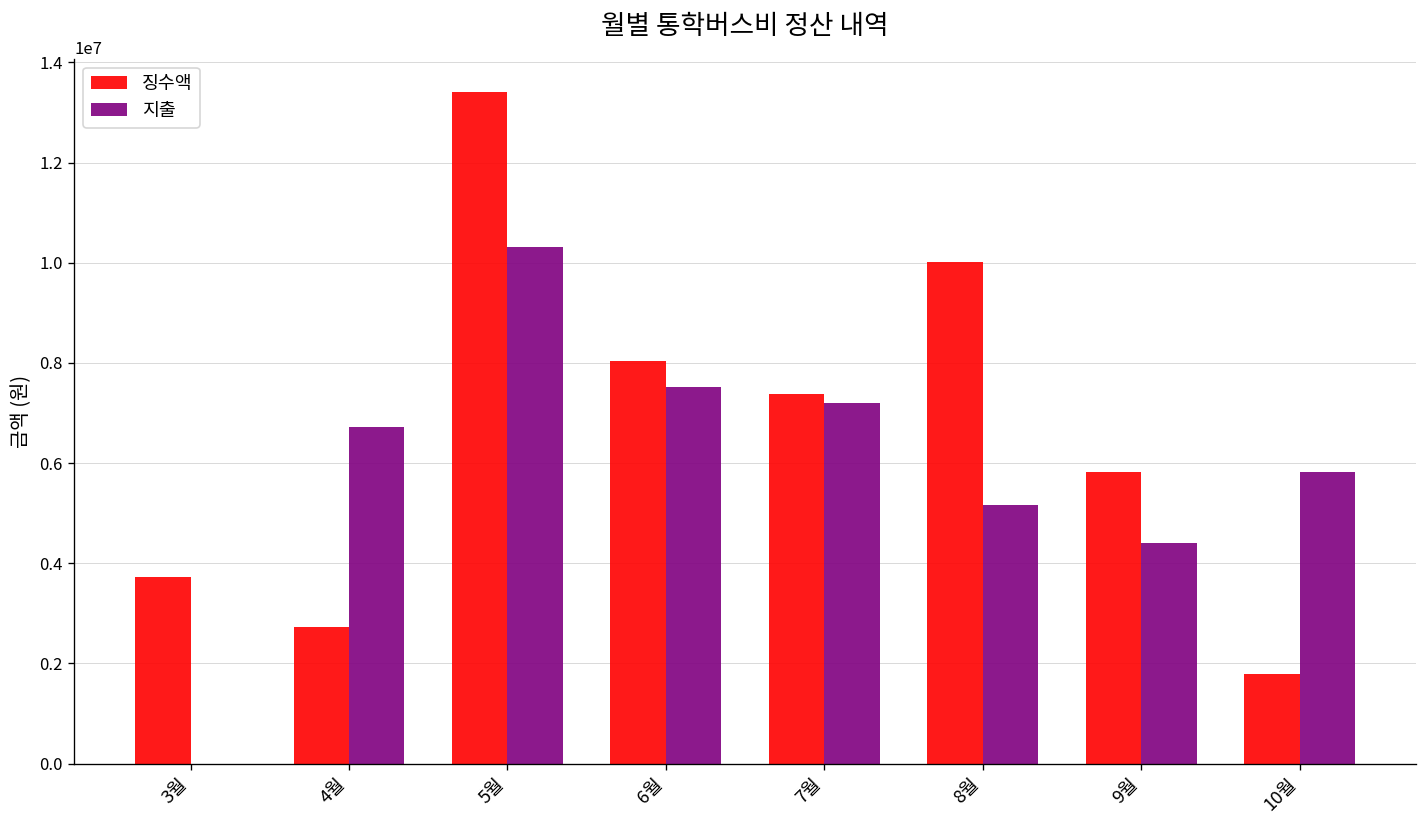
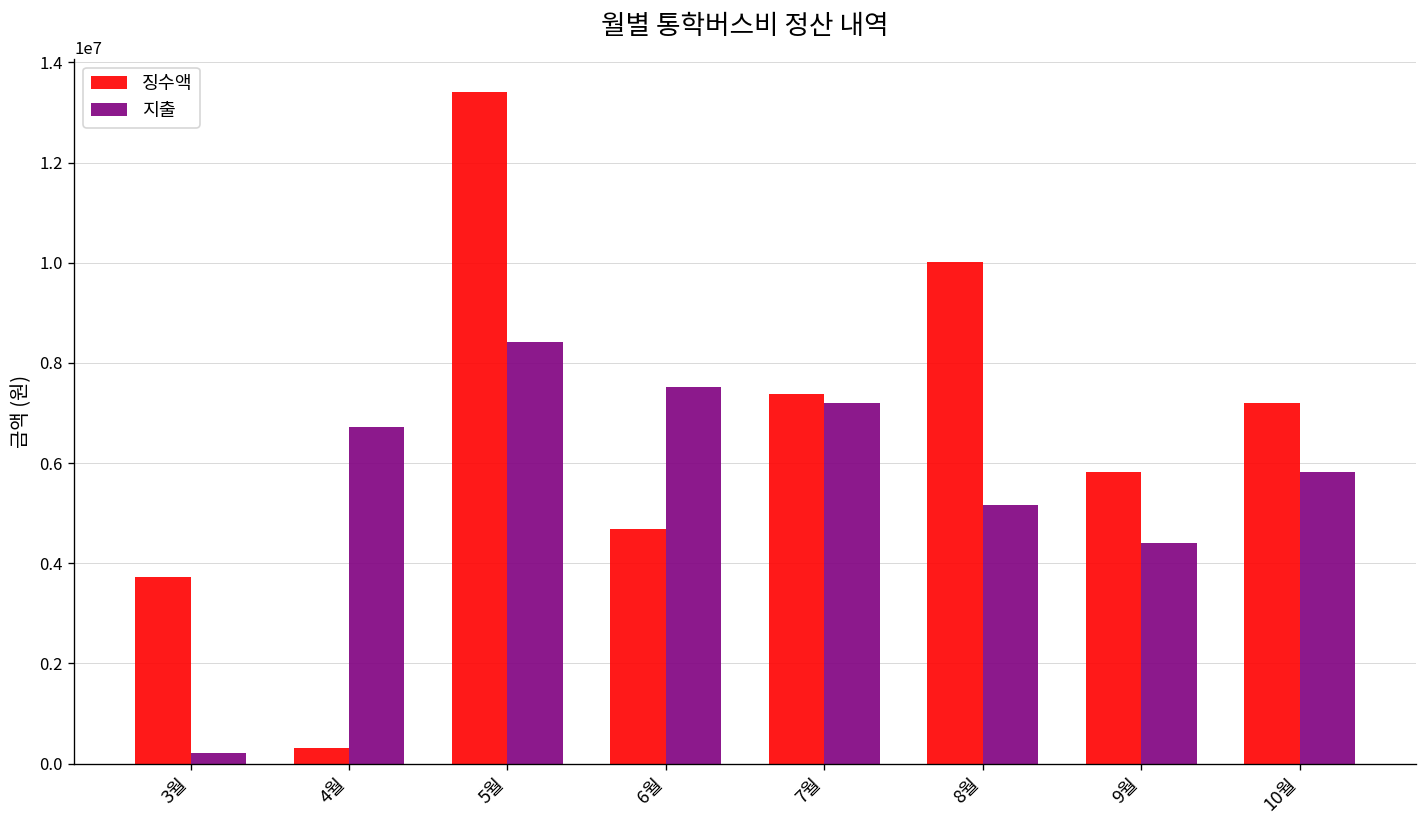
  {
    "징수액": {
      "3월": 3700000,
-     "4월": 2700000,
+     "4월": 300000,
      "5월": 13400000,
-     "6월": 8000000,
+     "6월": 4700000,
      "7월": 7400000,
      "8월": 10000000,
      "9월": 5800000,
-     "10월": 1800000
+     "10월": 7200000
    },
    "지출": {
-     "3월": 0,
+     "3월": 200000,
      "4월": 6700000,
-     "5월": 10300000,
+     "5월": 8400000,
      "6월": 7500000,
      "7월": 7200000,
      "8월": 5200000,
      "9월": 4400000,
      "10월": 5800000
    }
  }
